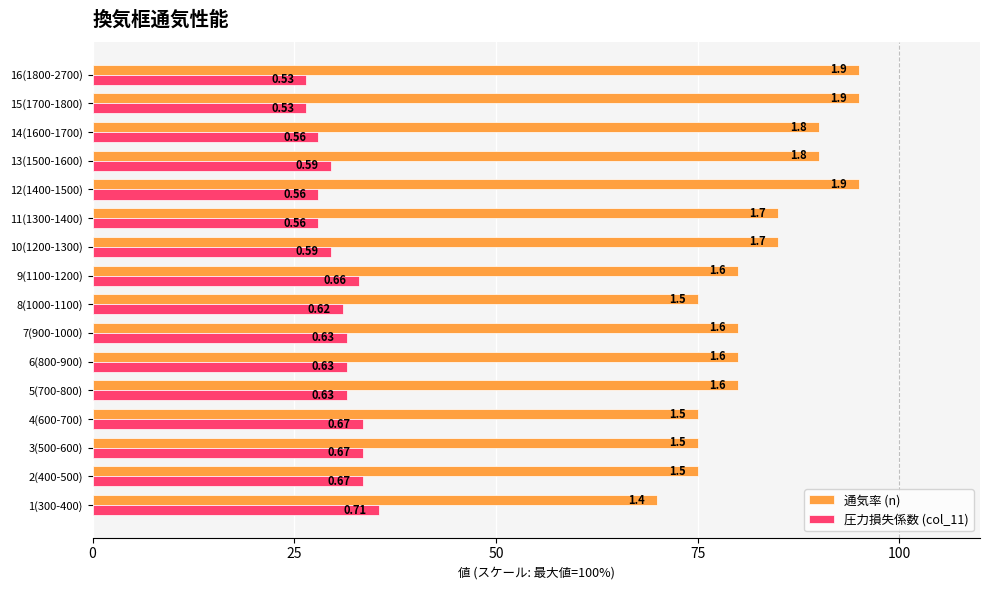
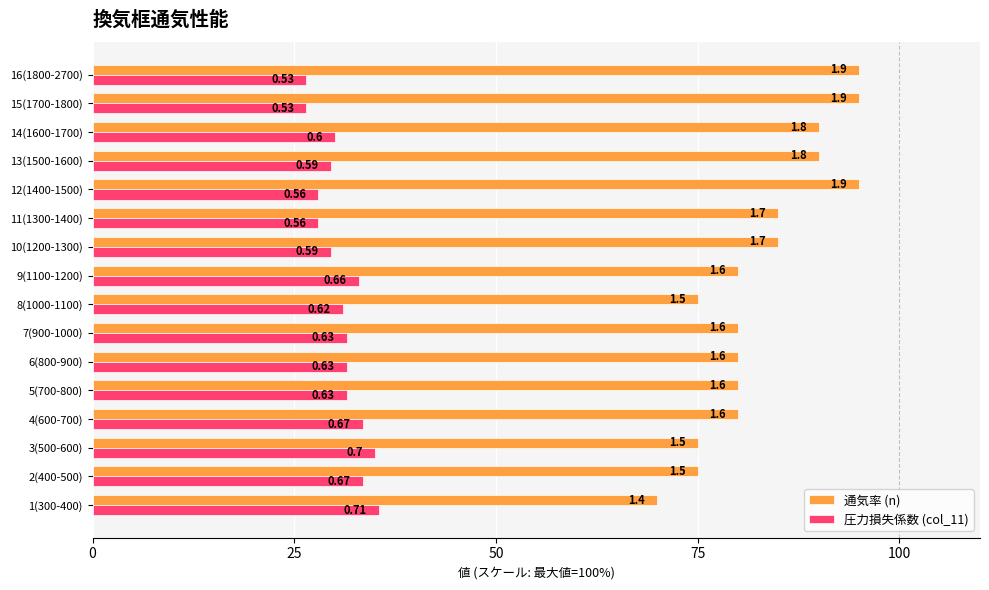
  {
    "通気率 (n)": {
-     "4(600-700)": 1.5
+     "4(600-700)": 1.6
    },
    "圧力損失係数 (col_11)": {
-     "14(1600-1700)": 0.56,
-     "3(500-600)": 0.67
+     "14(1600-1700)": 0.6,
+     "3(500-600)": 0.7
    }
  }
